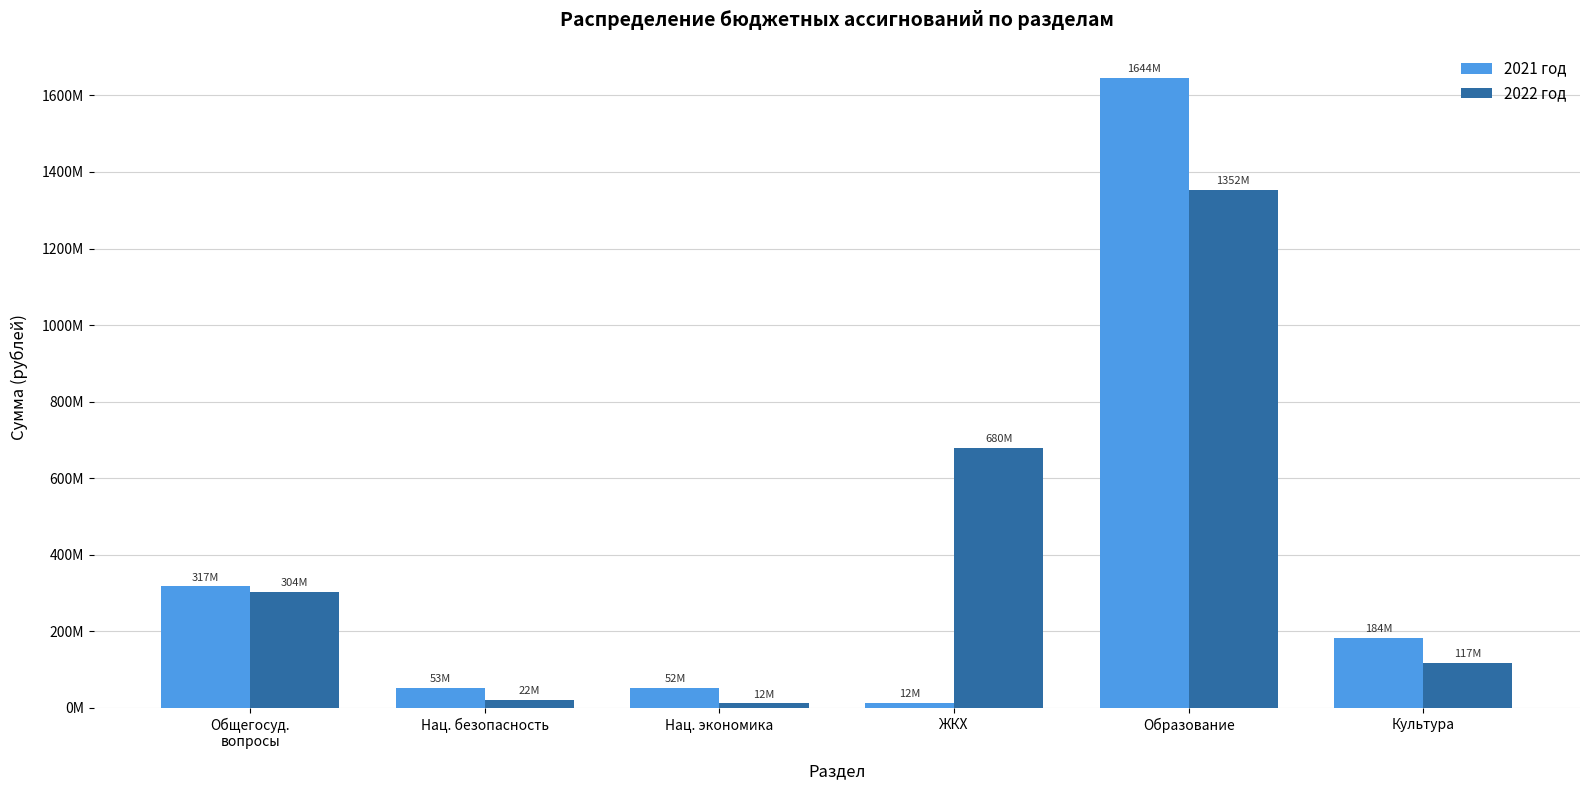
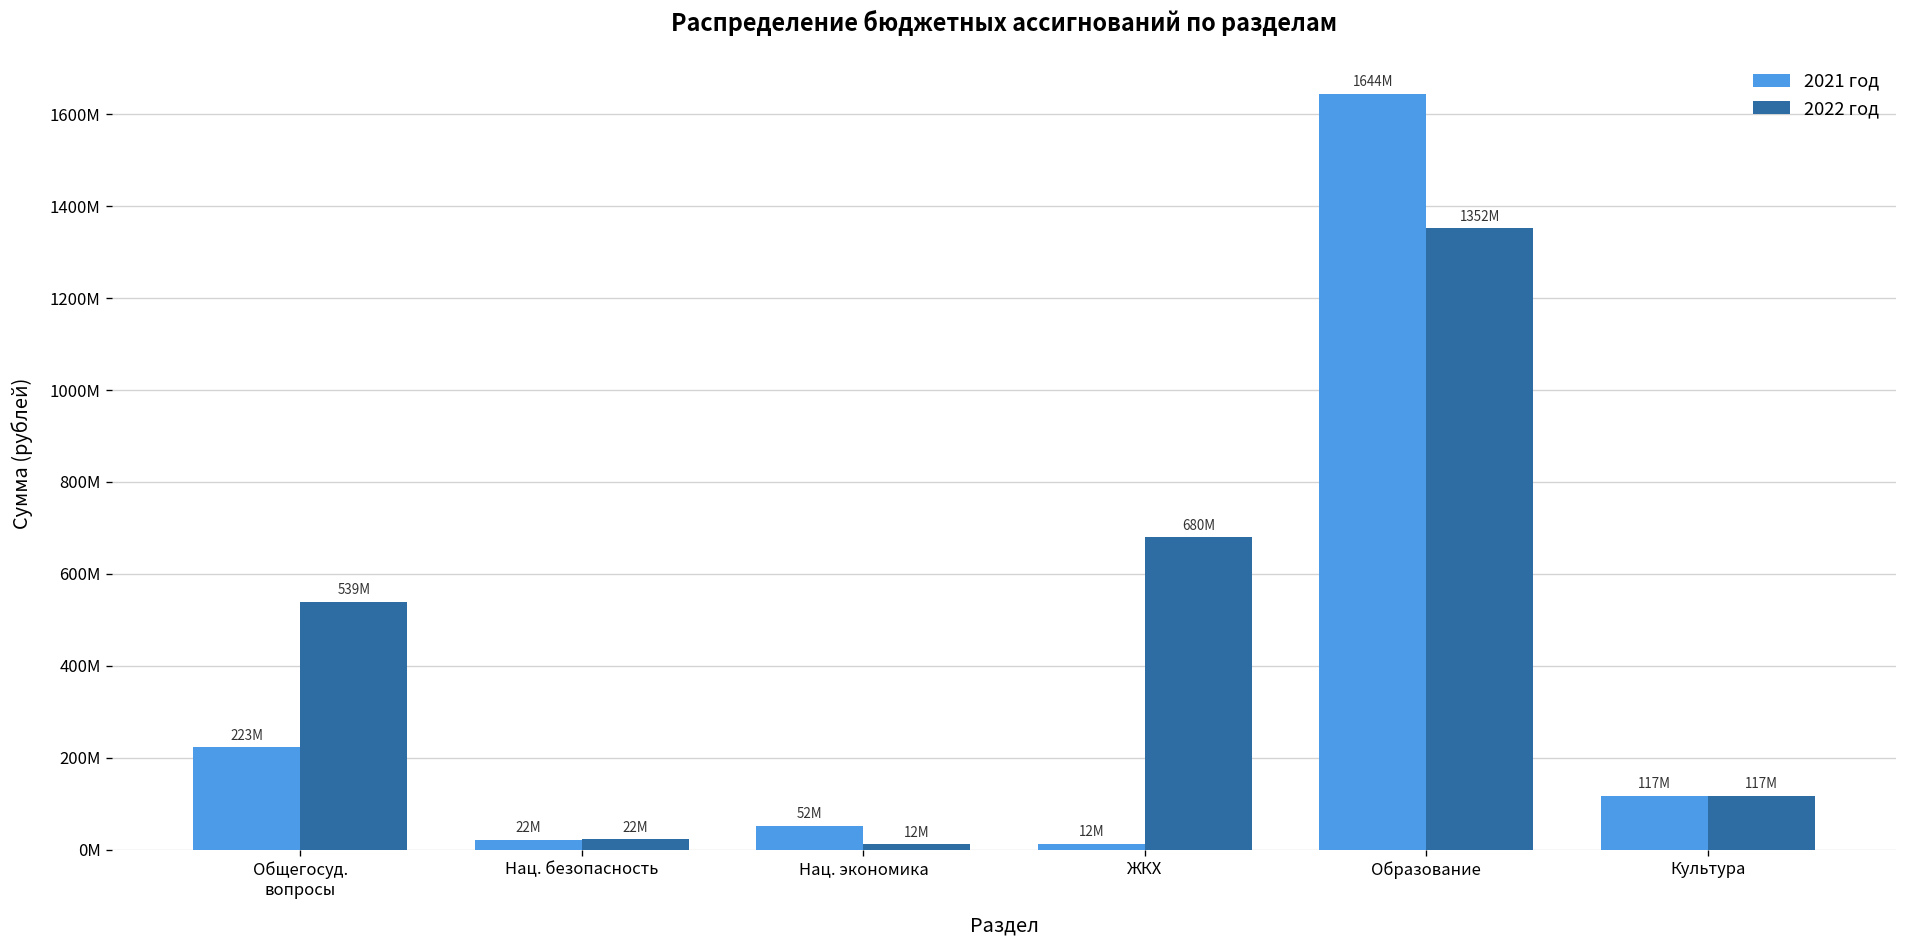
  {
    "2021 год": {
-     "Общегосуд. вопросы": "317М",
-     "Нац. безопасность": "53М",
-     "Культура": "184М"
+     "Общегосуд. вопросы": "223М",
+     "Нац. безопасность": "22М",
+     "Культура": "117М"
    },
    "2022 год": {
-     "Общегосуд. вопросы": "304М"
+     "Общегосуд. вопросы": "539М"
    }
  }
